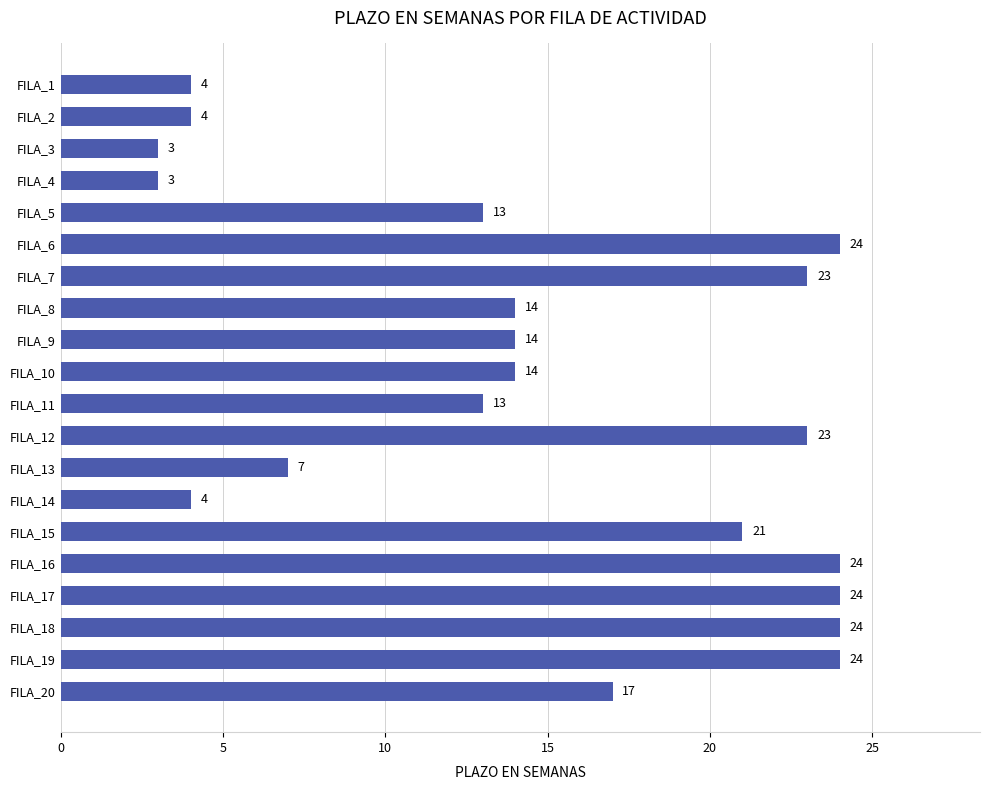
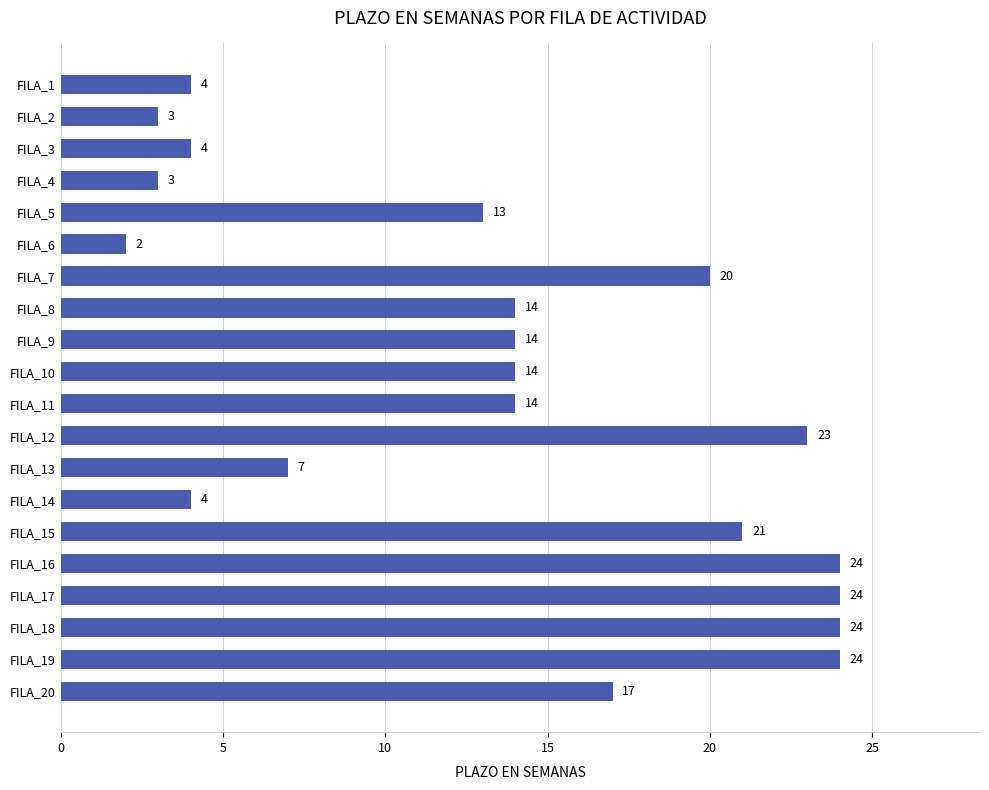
  {
    "FILA_1": 4,
-   "FILA_2": 4,
-   "FILA_3": 3,
+   "FILA_2": 3,
+   "FILA_3": 4,
    "FILA_4": 3,
    "FILA_5": 13,
-   "FILA_6": 24,
-   "FILA_7": 23,
+   "FILA_6": 2,
+   "FILA_7": 20,
    "FILA_8": 14,
    "FILA_9": 14,
    "FILA_10": 14,
-   "FILA_11": 13,
+   "FILA_11": 14,
    "FILA_12": 23,
    "FILA_13": 7,
    "FILA_14": 4,
    "FILA_15": 21,
    "FILA_16": 24,
    "FILA_17": 24,
    "FILA_18": 24,
    "FILA_19": 24,
    "FILA_20": 17
  }
